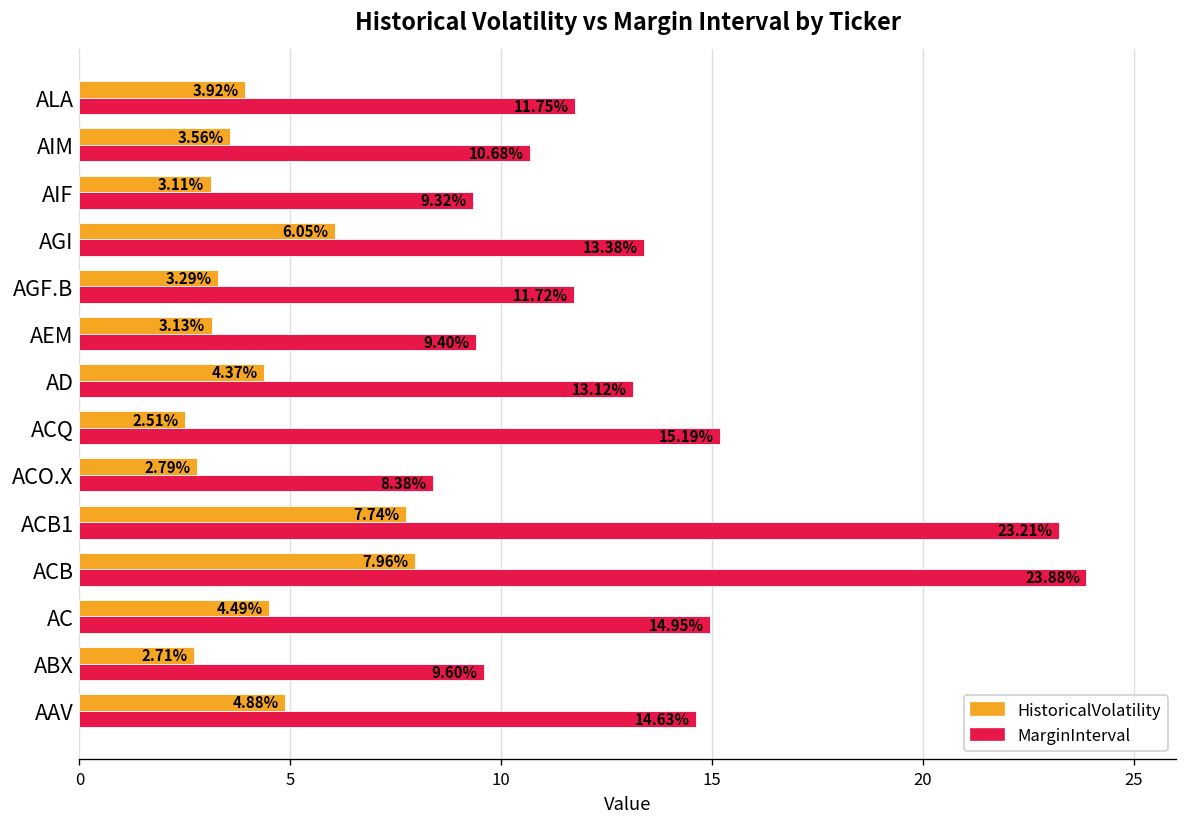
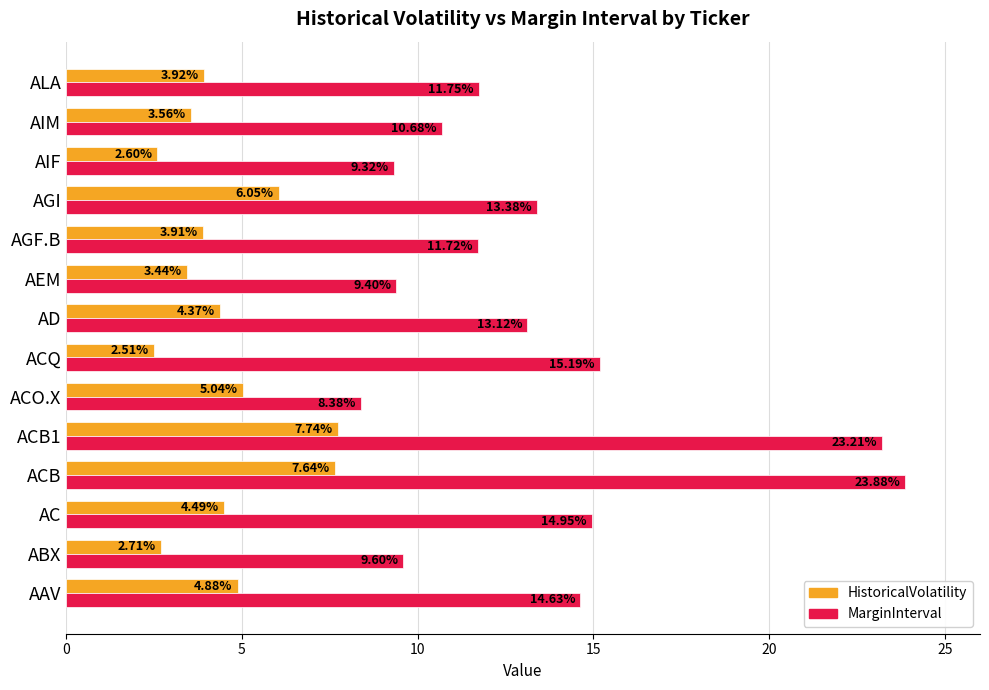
  {
    "HistoricalVolatility": {
      "ALA": "3.92%",
      "AIM": "3.56%",
-     "AIF": "3.11%",
+     "AIF": "2.60%",
      "AGI": "6.05%",
-     "AGF.B": "3.29%",
-     "AEM": "3.13%",
+     "AGF.B": "3.91%",
+     "AEM": "3.44%",
      "AD": "4.37%",
      "ACQ": "2.51%",
-     "ACO.X": "2.79%",
+     "ACO.X": "5.04%",
      "ACB1": "7.74%",
-     "ACB": "7.96%",
+     "ACB": "7.64%",
      "AC": "4.49%",
      "ABX": "2.71%",
      "AAV": "4.88%"
    },
    "MarginInterval": {
      "ALA": "11.75%",
      "AIM": "10.68%",
      "AIF": "9.32%",
      "AGI": "13.38%",
      "AGF.B": "11.72%",
      "AEM": "9.40%",
      "AD": "13.12%",
      "ACQ": "15.19%",
      "ACO.X": "8.38%",
      "ACB1": "23.21%",
      "ACB": "23.88%",
      "AC": "14.95%",
      "ABX": "9.60%",
      "AAV": "14.63%"
    }
  }
